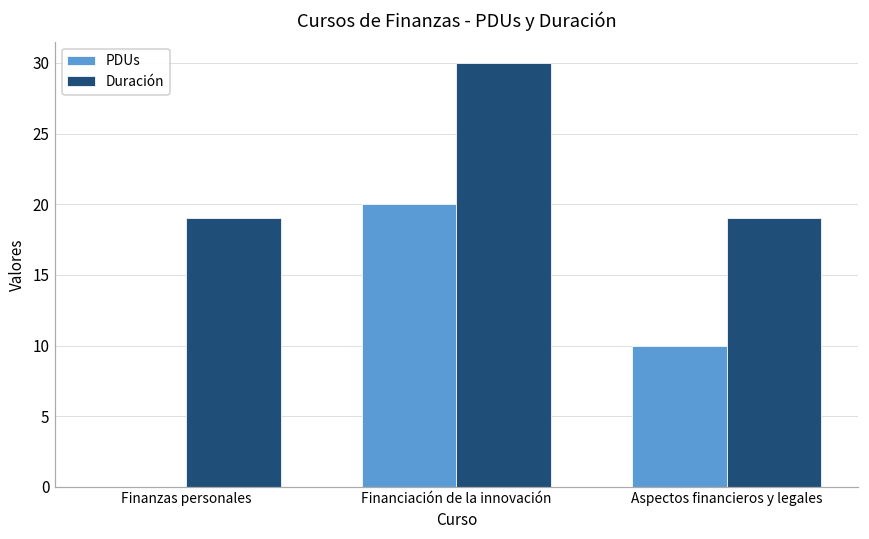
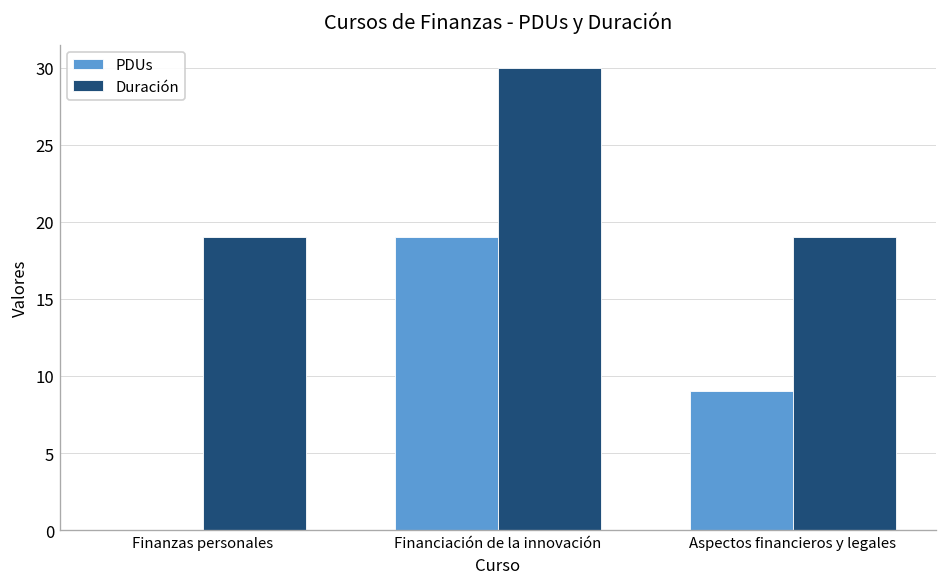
  {
    "PDUs": {
      "Finanzas personales": 0,
-     "Financiación de la innovación": 20,
-     "Aspectos financieros y legales": 10
+     "Financiación de la innovación": 19,
+     "Aspectos financieros y legales": 9
    },
    "Duración": {
      "Finanzas personales": 19,
      "Financiación de la innovación": 30,
      "Aspectos financieros y legales": 19
    }
  }
